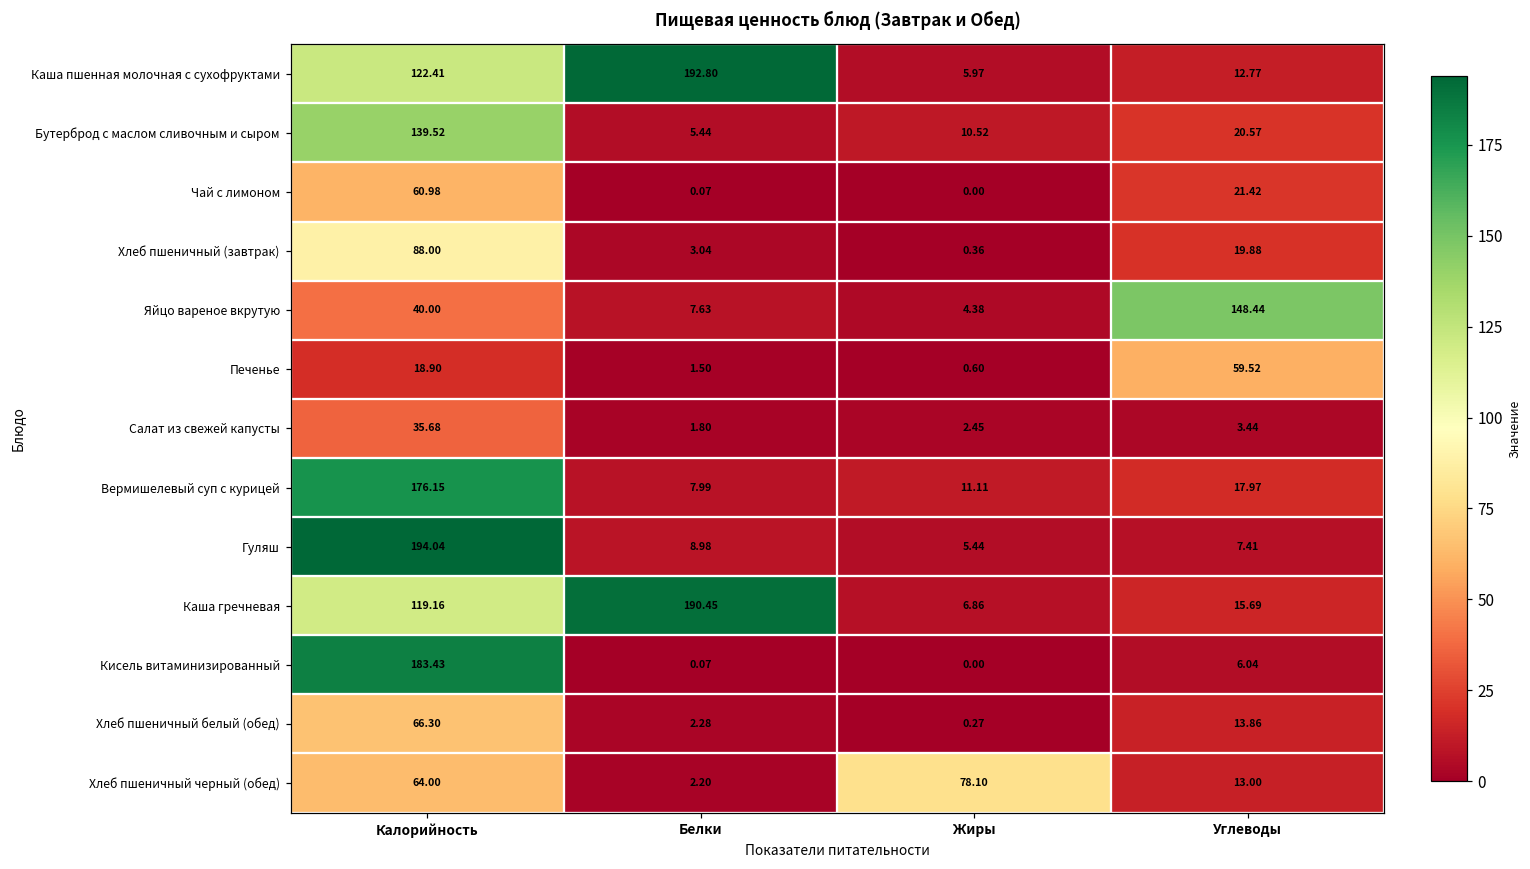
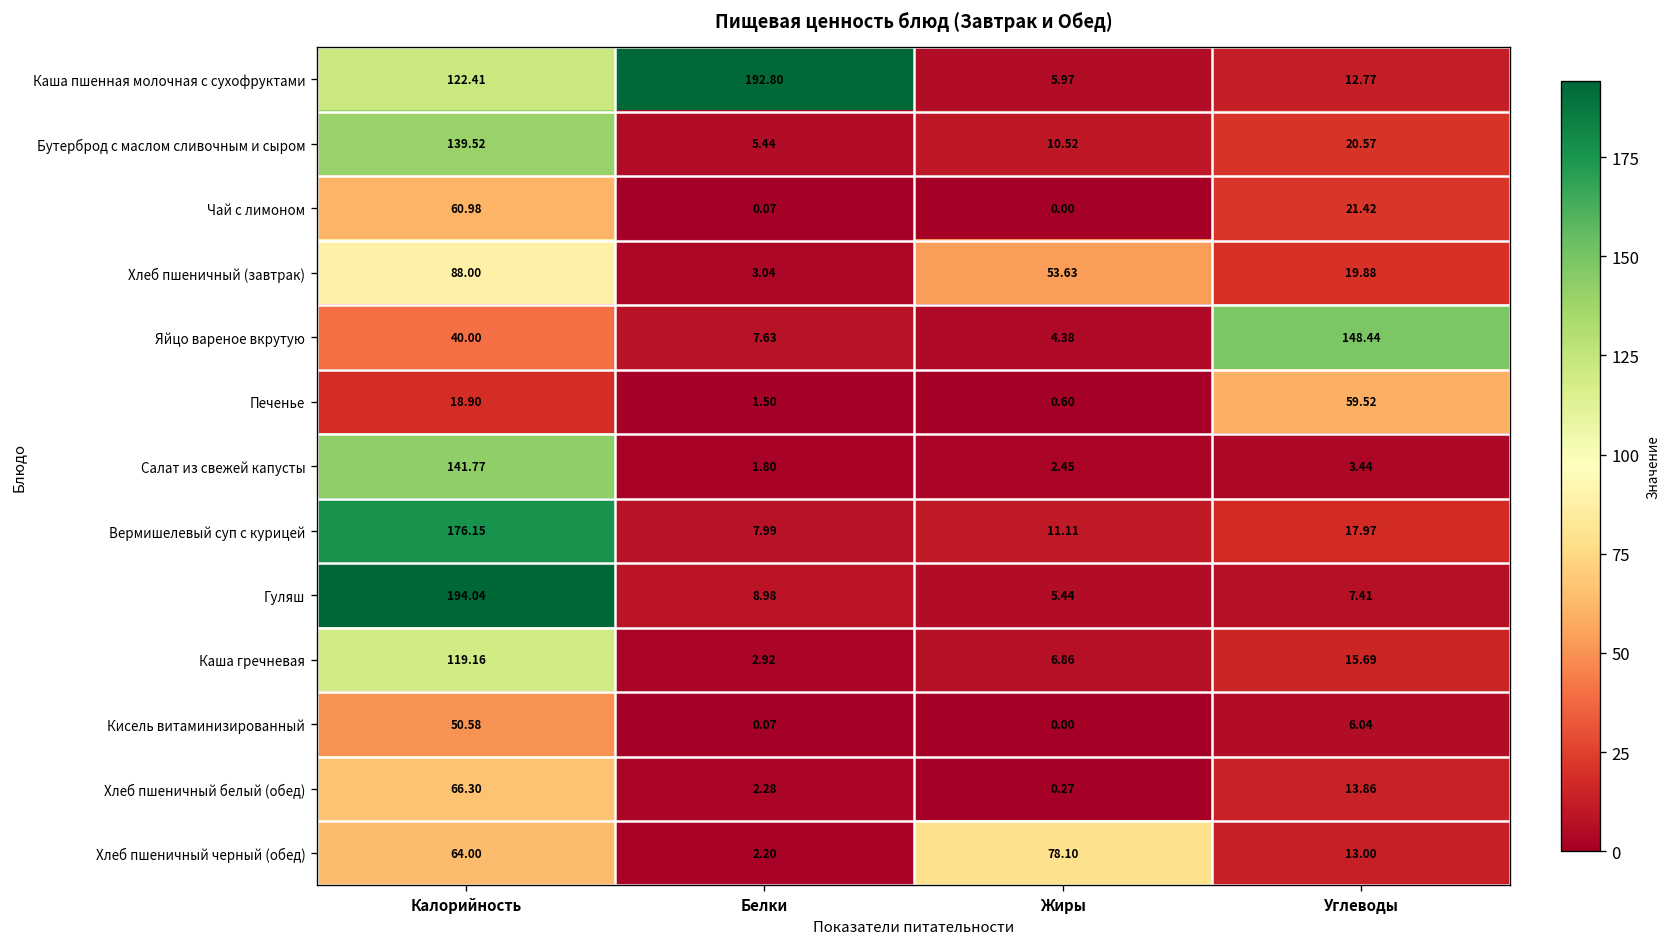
  {
    "Каша пшенная молочная с сухофруктами": {
      "Калорийность": 122.41,
      "Белки": 192.80,
      "Жиры": 5.97,
      "Углеводы": 12.77
    },
    "Бутерброд с маслом сливочным и сыром": {
      "Калорийность": 139.52,
      "Белки": 5.44,
      "Жиры": 10.52,
      "Углеводы": 20.57
    },
    "Чай с лимоном": {
      "Калорийность": 60.98,
      "Белки": 0.07,
      "Жиры": 0.00,
      "Углеводы": 21.42
    },
    "Хлеб пшеничный (завтрак)": {
      "Калорийность": 88.00,
      "Белки": 3.04,
-     "Жиры": 0.36,
+     "Жиры": 53.63,
      "Углеводы": 19.88
    },
    "Яйцо вареное вкрутую": {
      "Калорийность": 40.00,
      "Белки": 7.63,
      "Жиры": 4.38,
      "Углеводы": 148.44
    },
    "Печенье": {
      "Калорийность": 18.90,
      "Белки": 1.50,
      "Жиры": 0.60,
      "Углеводы": 59.52
    },
    "Салат из свежей капусты": {
-     "Калорийность": 35.68,
+     "Калорийность": 141.77,
      "Белки": 1.80,
      "Жиры": 2.45,
      "Углеводы": 3.44
    },
    "Вермишелевый суп с курицей": {
      "Калорийность": 176.15,
      "Белки": 7.99,
      "Жиры": 11.11,
      "Углеводы": 17.97
    },
    "Гуляш": {
      "Калорийность": 194.04,
      "Белки": 8.98,
      "Жиры": 5.44,
      "Углеводы": 7.41
    },
    "Каша гречневая": {
      "Калорийность": 119.16,
-     "Белки": 190.45,
+     "Белки": 2.92,
      "Жиры": 6.86,
      "Углеводы": 15.69
    },
    "Кисель витаминизированный": {
-     "Калорийность": 183.43,
+     "Калорийность": 50.58,
      "Белки": 0.07,
      "Жиры": 0.00,
      "Углеводы": 6.04
    },
    "Хлеб пшеничный белый (обед)": {
      "Калорийность": 66.30,
      "Белки": 2.28,
      "Жиры": 0.27,
      "Углеводы": 13.86
    },
    "Хлеб пшеничный черный (обед)": {
      "Калорийность": 64.00,
      "Белки": 2.20,
      "Жиры": 78.10,
      "Углеводы": 13.00
    }
  }
